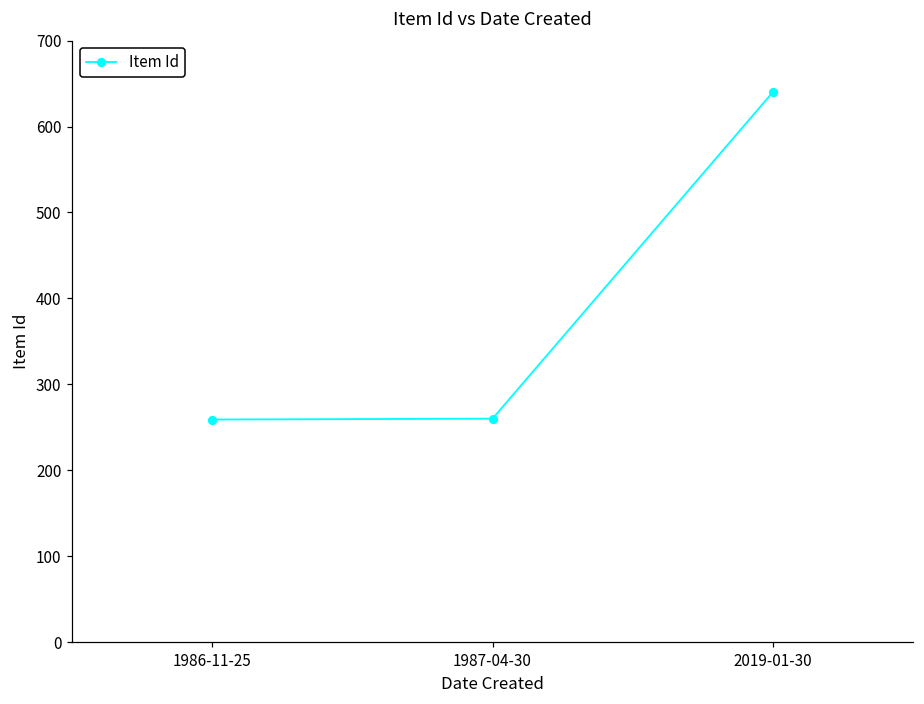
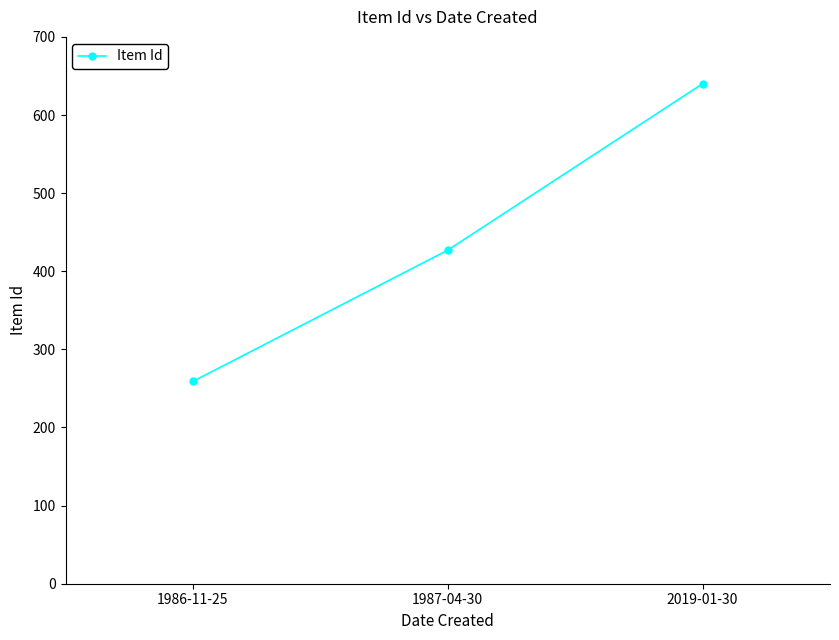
  {
    "1986-11-25": 260,
-   "1987-04-30": 260,
+   "1987-04-30": 430,
    "2019-01-30": 640
  }
